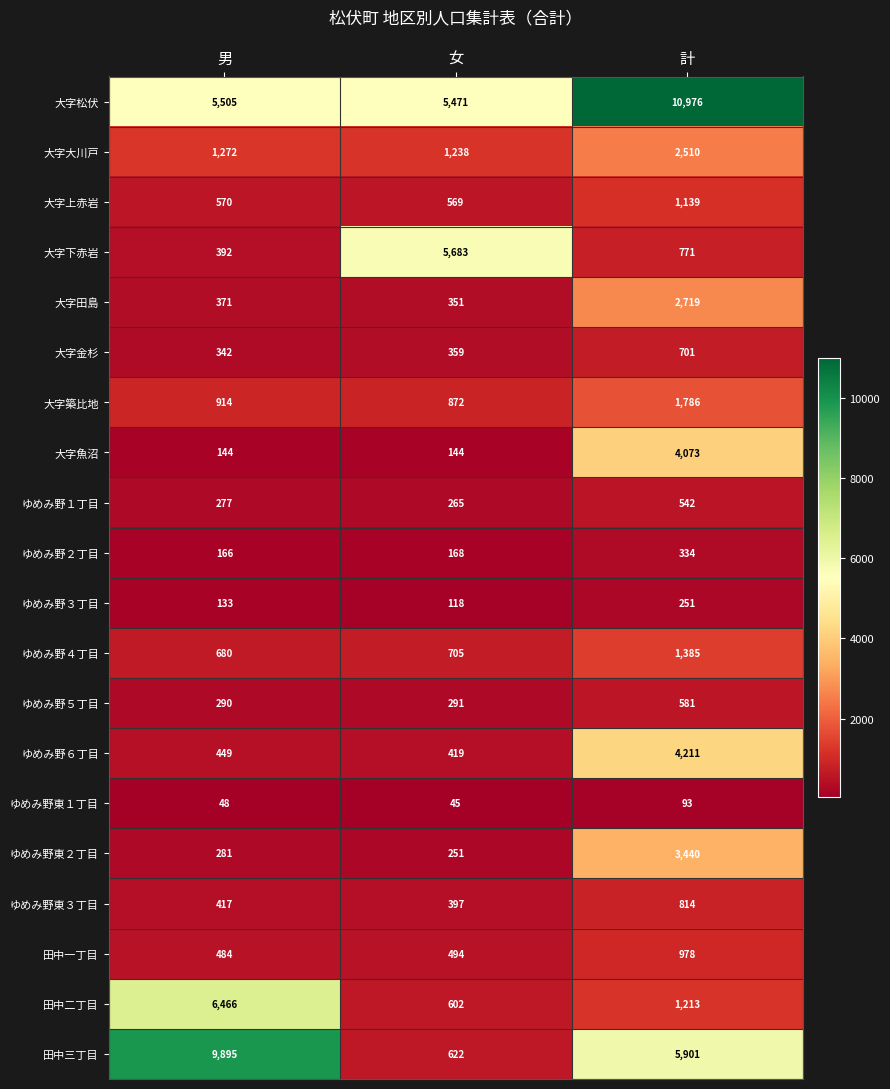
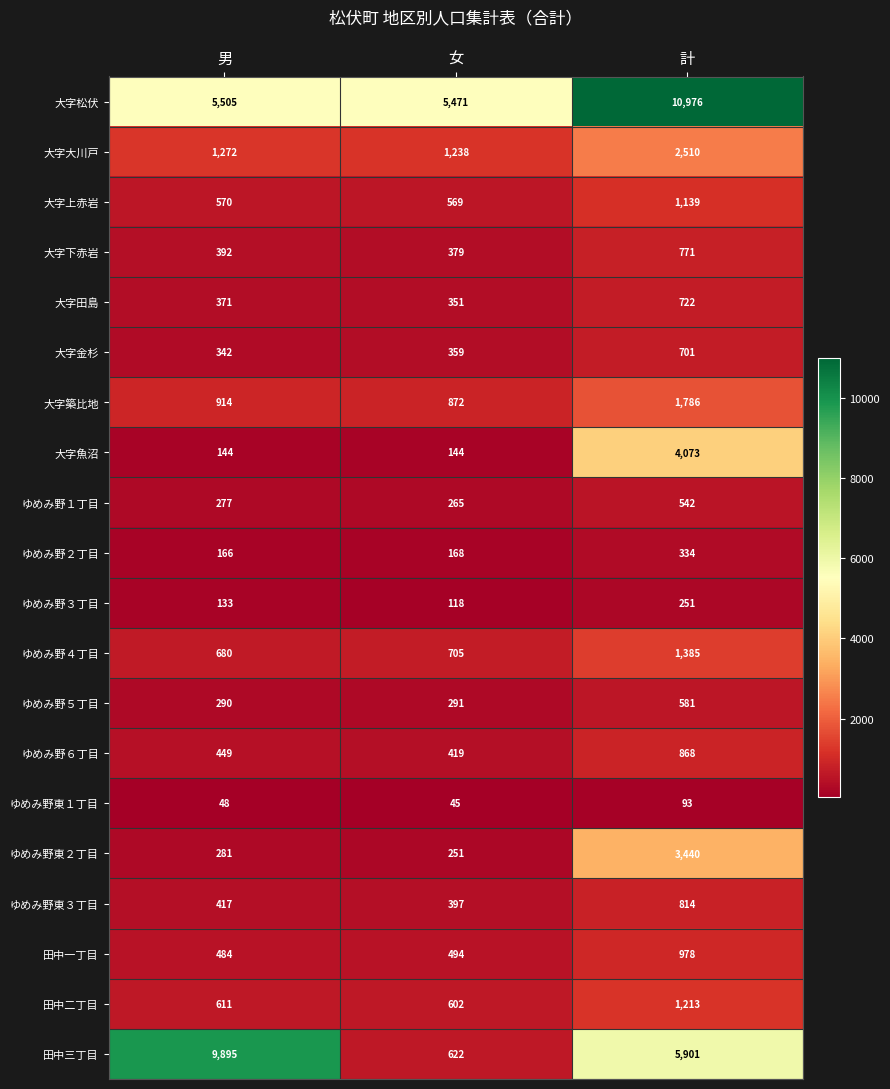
  {
    "大字松伏": {
      "男": "5,505",
      "女": "5,471",
      "計": "10,976"
    },
    "大字大川戸": {
      "男": "1,272",
      "女": "1,238",
      "計": "2,510"
    },
    "大字上赤岩": {
      "男": "570",
      "女": "569",
      "計": "1,139"
    },
    "大字下赤岩": {
      "男": "392",
-     "女": "5,683",
+     "女": "379",
      "計": "771"
    },
    "大字田島": {
      "男": "371",
      "女": "351",
-     "計": "2,719"
+     "計": "722"
    },
    "大字金杉": {
      "男": "342",
      "女": "359",
      "計": "701"
    },
    "大字築比地": {
      "男": "914",
      "女": "872",
      "計": "1,786"
    },
    "大字魚沼": {
      "男": "144",
      "女": "144",
      "計": "4,073"
    },
    "ゆめみ野１丁目": {
      "男": "277",
      "女": "265",
      "計": "542"
    },
    "ゆめみ野２丁目": {
      "男": "166",
      "女": "168",
      "計": "334"
    },
    "ゆめみ野３丁目": {
      "男": "133",
      "女": "118",
      "計": "251"
    },
    "ゆめみ野４丁目": {
      "男": "680",
      "女": "705",
      "計": "1,385"
    },
    "ゆめみ野５丁目": {
      "男": "290",
      "女": "291",
      "計": "581"
    },
    "ゆめみ野６丁目": {
      "男": "449",
      "女": "419",
-     "計": "4,211"
+     "計": "868"
    },
    "ゆめみ野東１丁目": {
      "男": "48",
      "女": "45",
      "計": "93"
    },
    "ゆめみ野東２丁目": {
      "男": "281",
      "女": "251",
      "計": "3,440"
    },
    "ゆめみ野東３丁目": {
      "男": "417",
      "女": "397",
      "計": "814"
    },
    "田中一丁目": {
      "男": "484",
      "女": "494",
      "計": "978"
    },
    "田中二丁目": {
-     "男": "6,466",
+     "男": "611",
      "女": "602",
      "計": "1,213"
    },
    "田中三丁目": {
      "男": "9,895",
      "女": "622",
      "計": "5,901"
    }
  }
